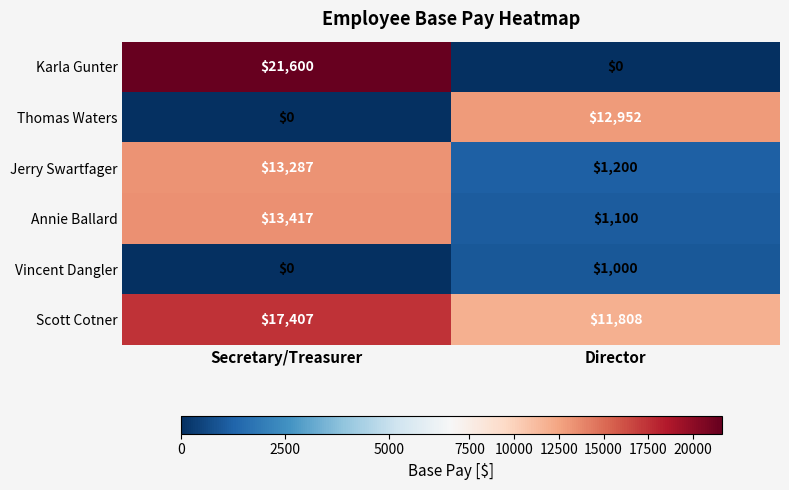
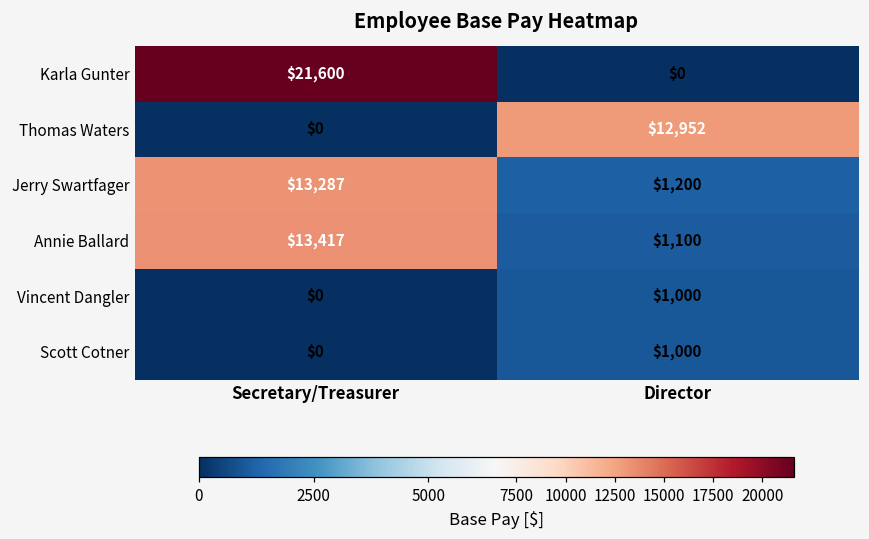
  {
    "Karla Gunter": {
      "Secretary/Treasurer": "$21,600",
      "Director": "$0"
    },
    "Thomas Waters": {
      "Secretary/Treasurer": "$0",
      "Director": "$12,952"
    },
    "Jerry Swartfager": {
      "Secretary/Treasurer": "$13,287",
      "Director": "$1,200"
    },
    "Annie Ballard": {
      "Secretary/Treasurer": "$13,417",
      "Director": "$1,100"
    },
    "Vincent Dangler": {
      "Secretary/Treasurer": "$0",
      "Director": "$1,000"
    },
    "Scott Cotner": {
-     "Secretary/Treasurer": "$17,407",
-     "Director": "$11,808"
+     "Secretary/Treasurer": "$0",
+     "Director": "$1,000"
    }
  }
